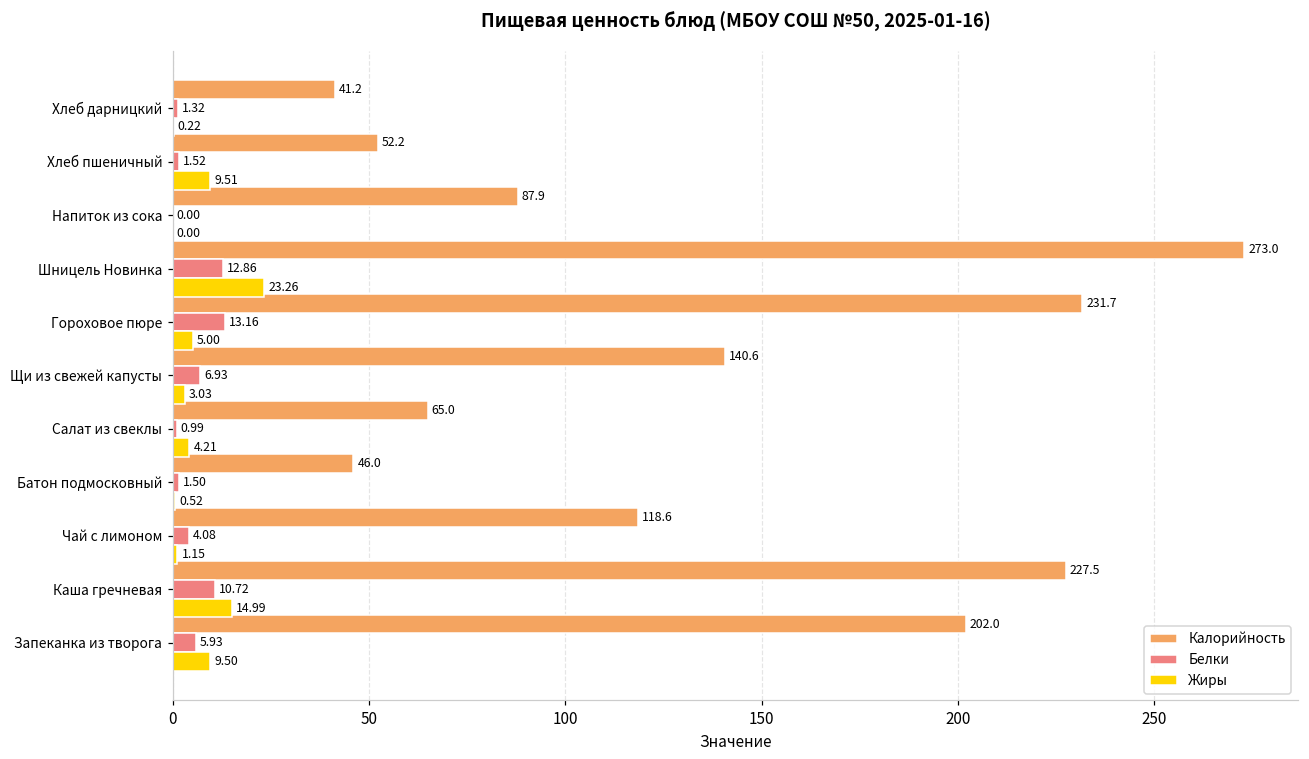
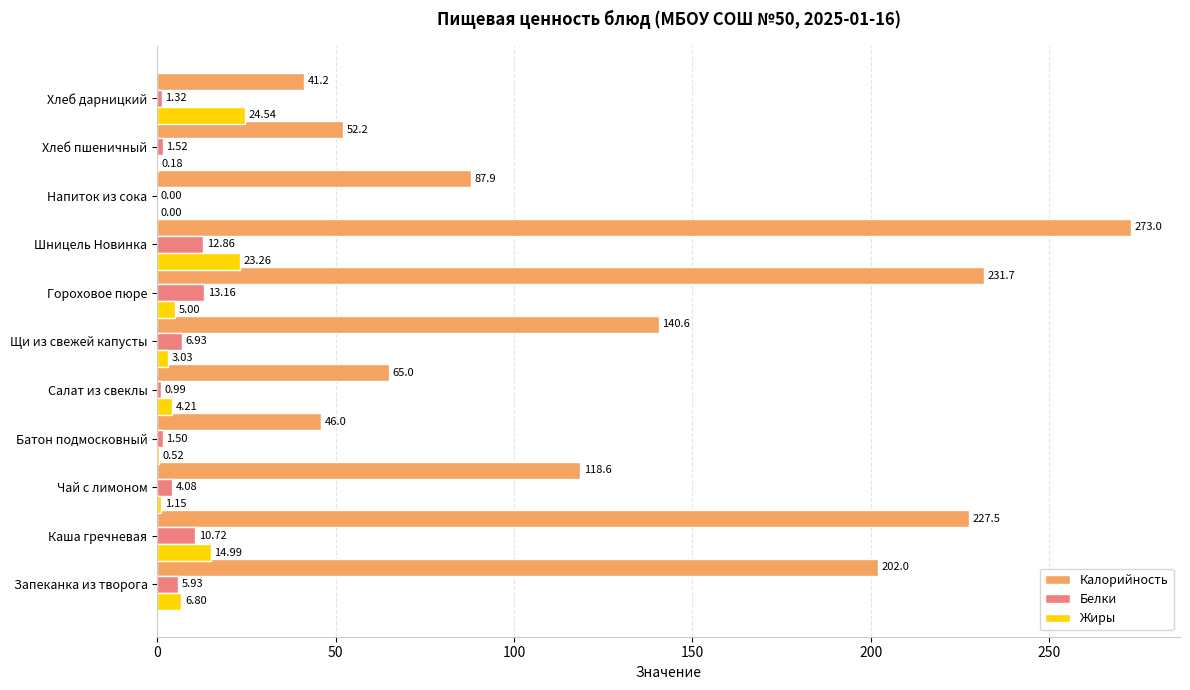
  {
    "Жиры": {
-     "Хлеб дарницкий": 0.22,
-     "Хлеб пшеничный": 9.51,
+     "Хлеб дарницкий": 24.54,
+     "Хлеб пшеничный": 0.18,
      "Напиток из сока": 0.00,
      "Шницель Новинка": 23.26,
      "Гороховое пюре": 5.00,
      "Щи из свежей капусты": 3.03,
      "Салат из свеклы": 4.21,
      "Батон подмосковный": 0.52,
      "Чай с лимоном": 1.15,
      "Каша гречневая": 14.99,
-     "Запеканка из творога": 9.50
+     "Запеканка из творога": 6.80
    }
  }
